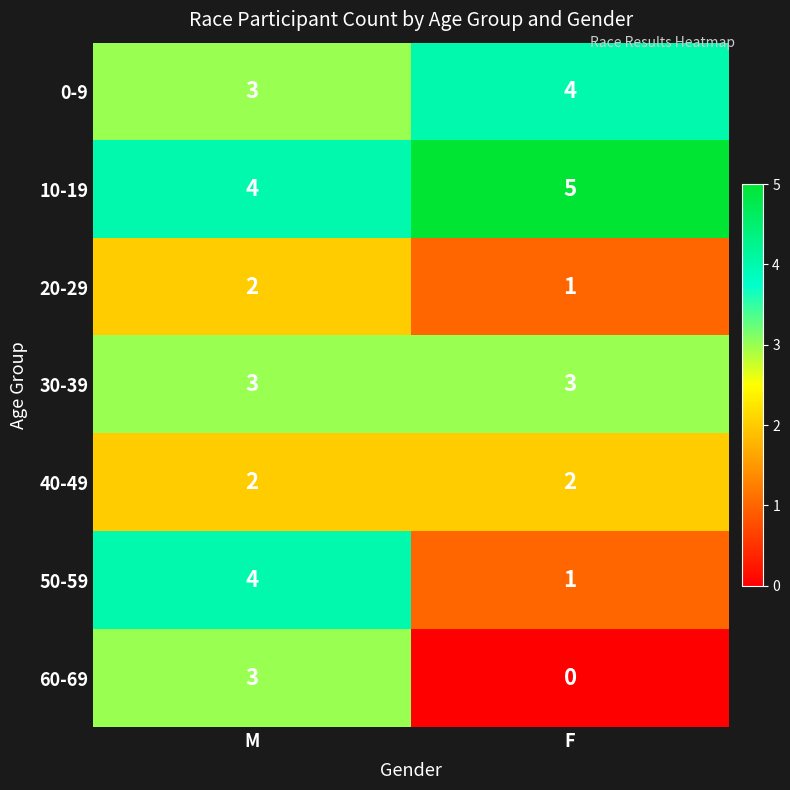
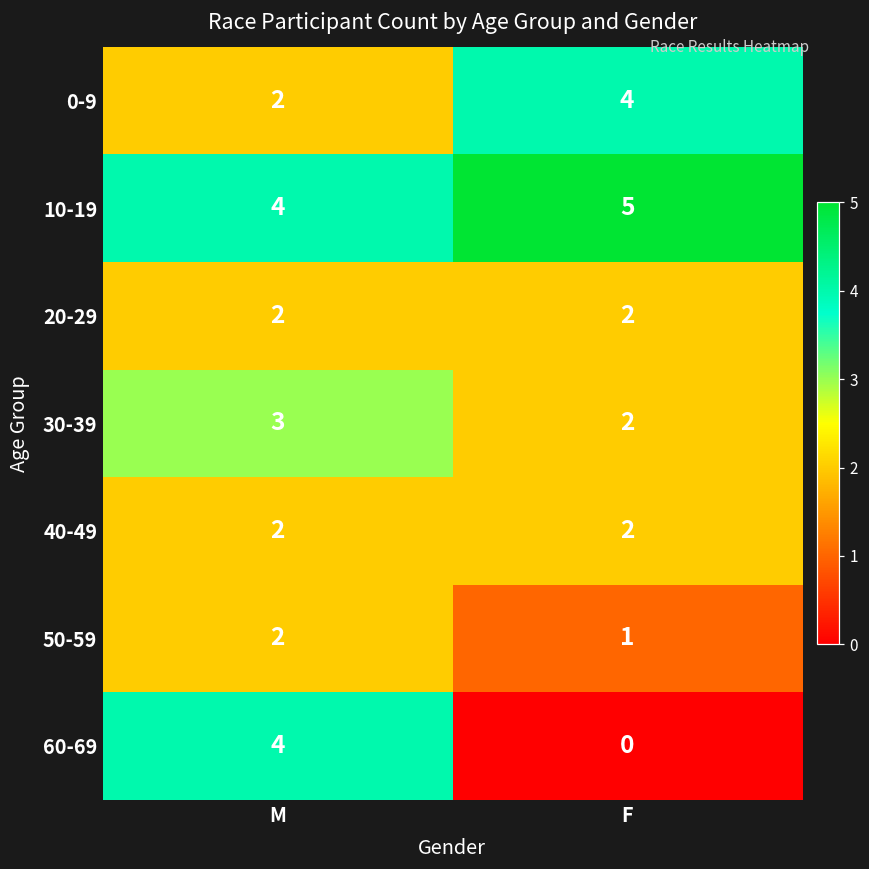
  {
    "0-9": {
-     "M": 3
+     "M": 2
    },
    "10-19": {
      "M": 4,
      "F": 5
    },
    "20-29": {
      "M": 2,
-     "F": 1
+     "F": 2
    },
    "30-39": {
      "M": 3,
-     "F": 3
+     "F": 2
    },
    "40-49": {
      "M": 2,
      "F": 2
    },
    "50-59": {
-     "M": 4,
+     "M": 2,
      "F": 1
    },
    "60-69": {
-     "M": 3,
+     "M": 4,
      "F": 0
    }
  }
